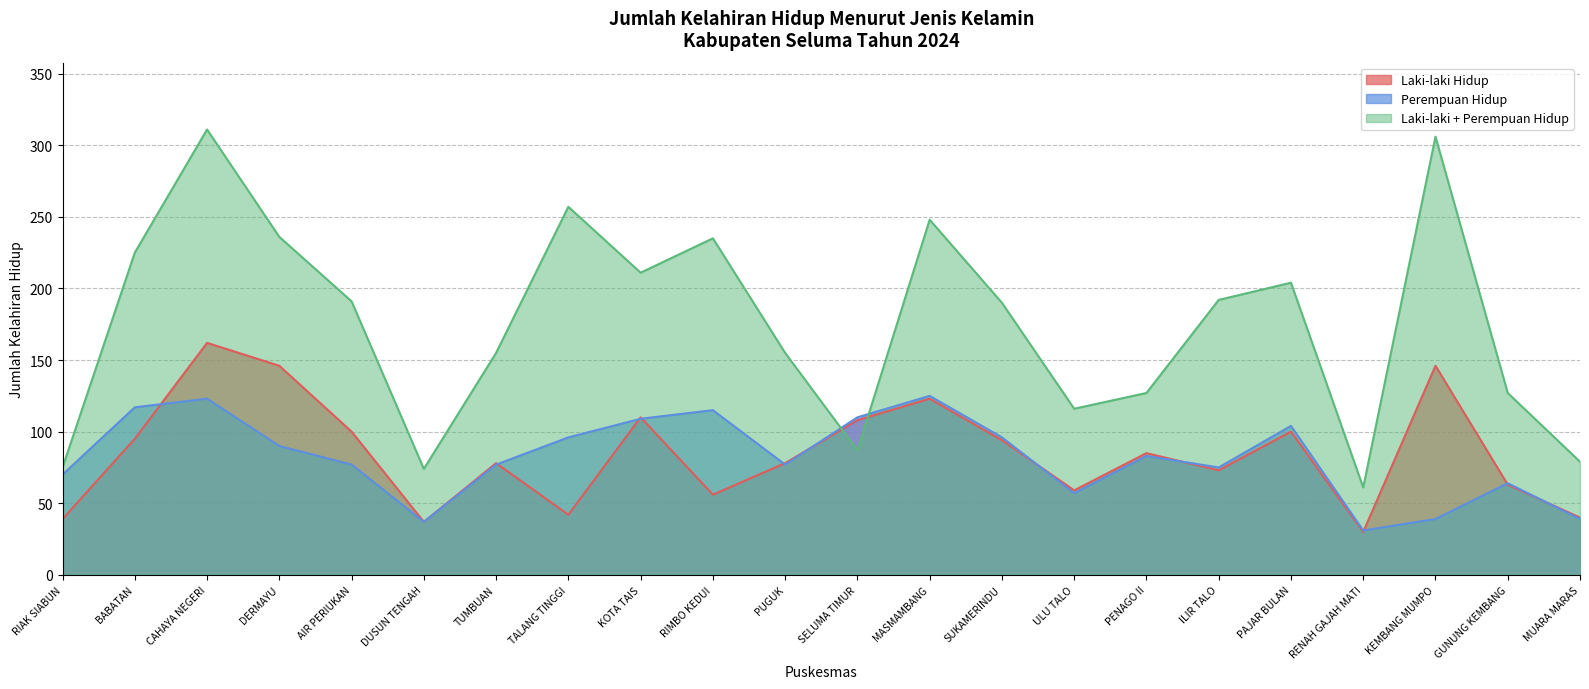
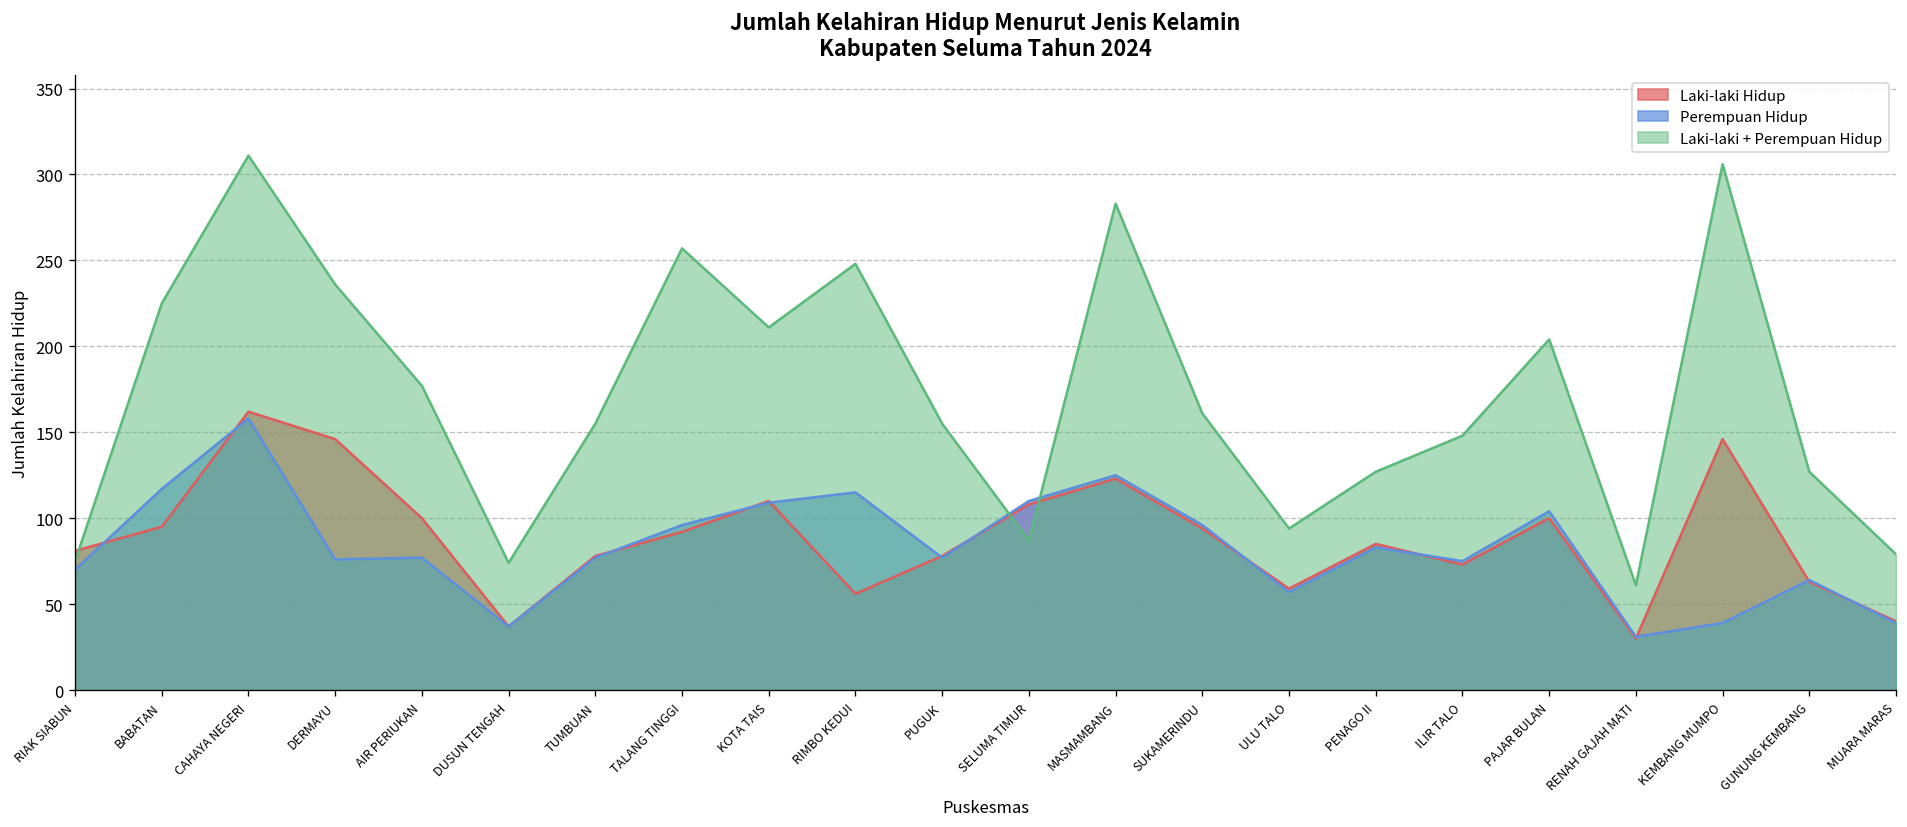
  {
    "Laki-laki Hidup": {
-     "RIAK SIABUN": 39,
+     "RIAK SIABUN": 81,
      "BABATAN": 95,
      "CAHAYA NEGERI": 162,
      "DERMAYU": 146,
      "AIR PERIUKAN": 100,
-     "TALANG TINGGI": 42,
+     "TALANG TINGGI": 92,
      "RIMBO KEDUI": 56,
      "SELUMA TIMUR": 108,
      "MASMAMBANG": 123,
      "SUKAMERINDU": 94,
      "ULU TALO": 59,
      "PENAGO II": 85,
      "ILIR TALO": 73,
      "PAJAR BULAN": 100,
      "KEMBANG MUMPO": 146
    },
    "Perempuan Hidup": {
      "RIAK SIABUN": 70,
      "BABATAN": 117,
-     "CAHAYA NEGERI": 123,
-     "DERMAYU": 90,
+     "CAHAYA NEGERI": 158,
+     "DERMAYU": 76,
      "AIR PERIUKAN": 77,
      "TALANG TINGGI": 96,
      "RIMBO KEDUI": 115,
      "SELUMA TIMUR": 110,
      "MASMAMBANG": 125,
      "SUKAMERINDU": 96,
      "ULU TALO": 57,
      "PENAGO II": 83,
      "ILIR TALO": 75,
      "PAJAR BULAN": 104,
      "KEMBANG MUMPO": 39
    },
    "Laki-laki + Perempuan Hidup": {
      "RIAK SIABUN": 75,
      "BABATAN": 225,
      "CAHAYA NEGERI": 311,
      "DERMAYU": 236,
-     "AIR PERIUKAN": 191,
+     "AIR PERIUKAN": 177,
      "DUSUN TENGAH": 74,
      "TUMBUAN": 155,
      "TALANG TINGGI": 257,
      "KOTA TAIS": 211,
-     "RIMBO KEDUI": 235,
+     "RIMBO KEDUI": 248,
      "PUGUK": 155,
      "SELUMA TIMUR": 87,
-     "MASMAMBANG": 248,
-     "SUKAMERINDU": 190,
-     "ULU TALO": 116,
+     "MASMAMBANG": 283,
+     "SUKAMERINDU": 161,
+     "ULU TALO": 94,
      "PENAGO II": 127,
-     "ILIR TALO": 192,
+     "ILIR TALO": 148,
      "PAJAR BULAN": 204,
      "RENAH GAJAH MATI": 61,
      "KEMBANG MUMPO": 306,
      "GUNUNG KEMBANG": 127,
      "MUARA MARAS": 79
    }
  }
